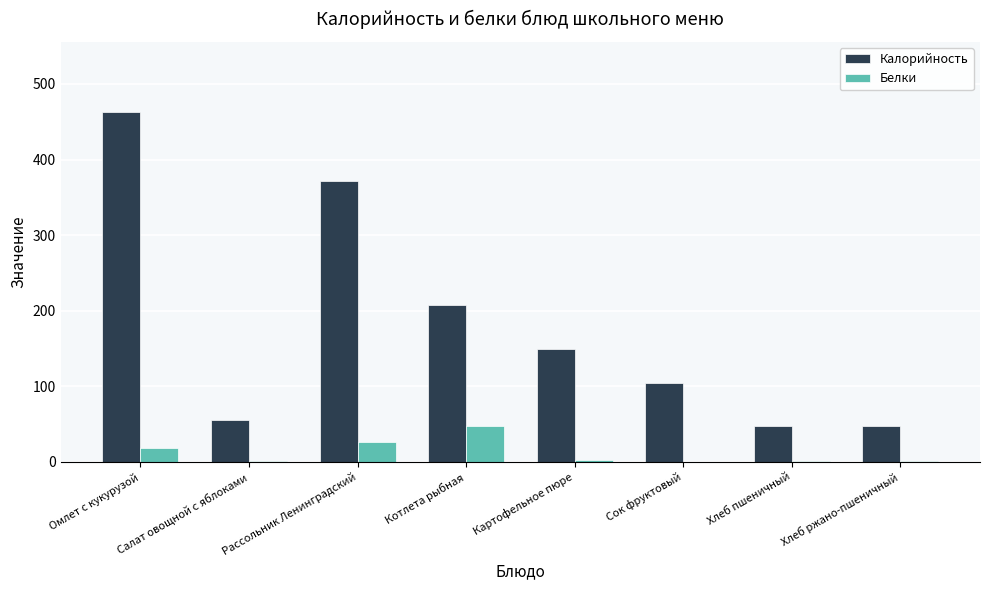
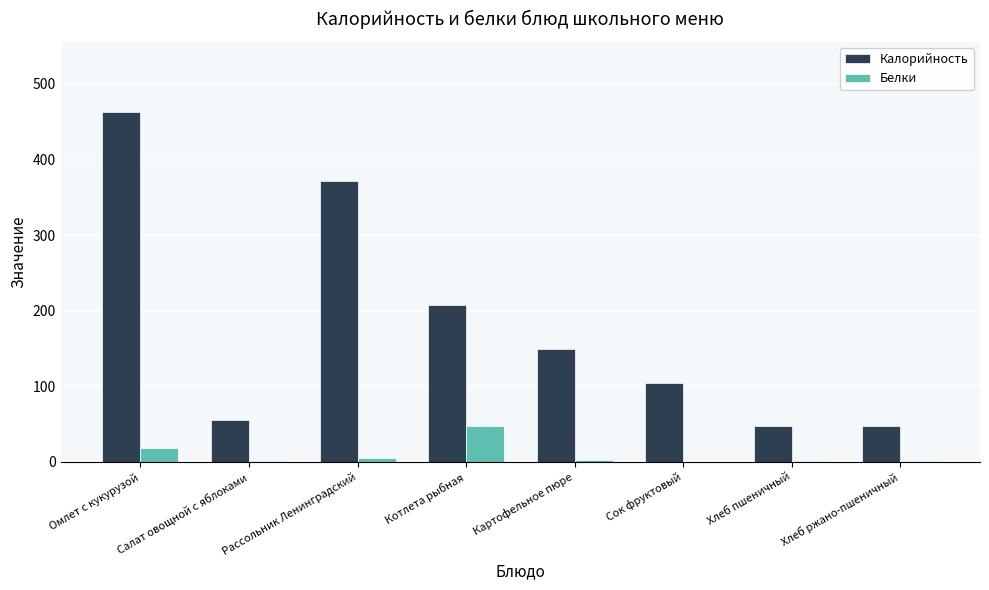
  {
    "Калорийность": {
      "Омлет с кукурузой": 460,
      "Салат овощной с яблоками": 60,
      "Рассольник Ленинградский": 370,
      "Котлета рыбная": 210,
      "Картофельное пюре": 150,
      "Сок фруктовый": 100,
      "Хлеб пшеничный": 50,
      "Хлеб ржано-пшеничный": 50
    },
    "Белки": {
      "Омлет с кукурузой": 20,
-     "Рассольник Ленинградский": 30,
+     "Рассольник Ленинградский": 10,
      "Котлета рыбная": 50,
      "Сок фруктовый": 0
    }
  }
